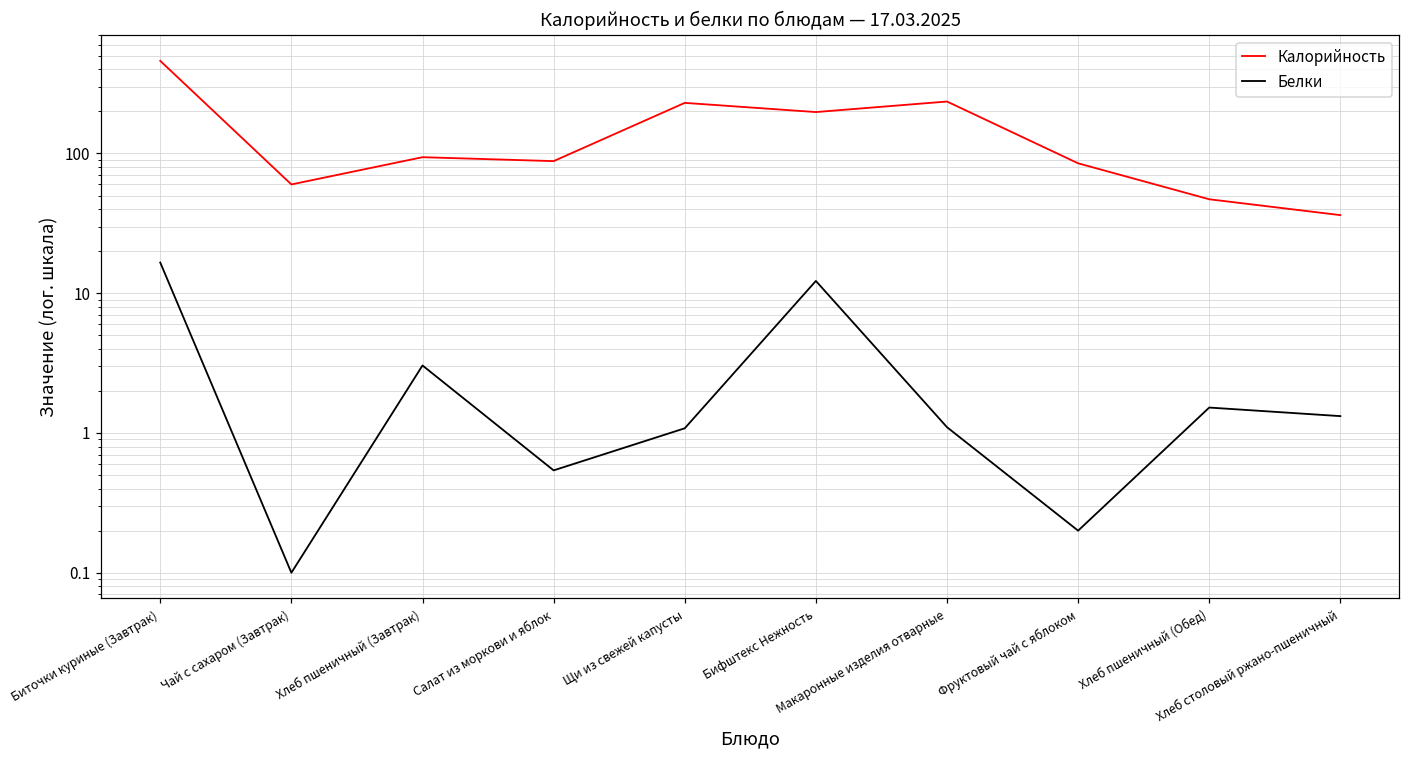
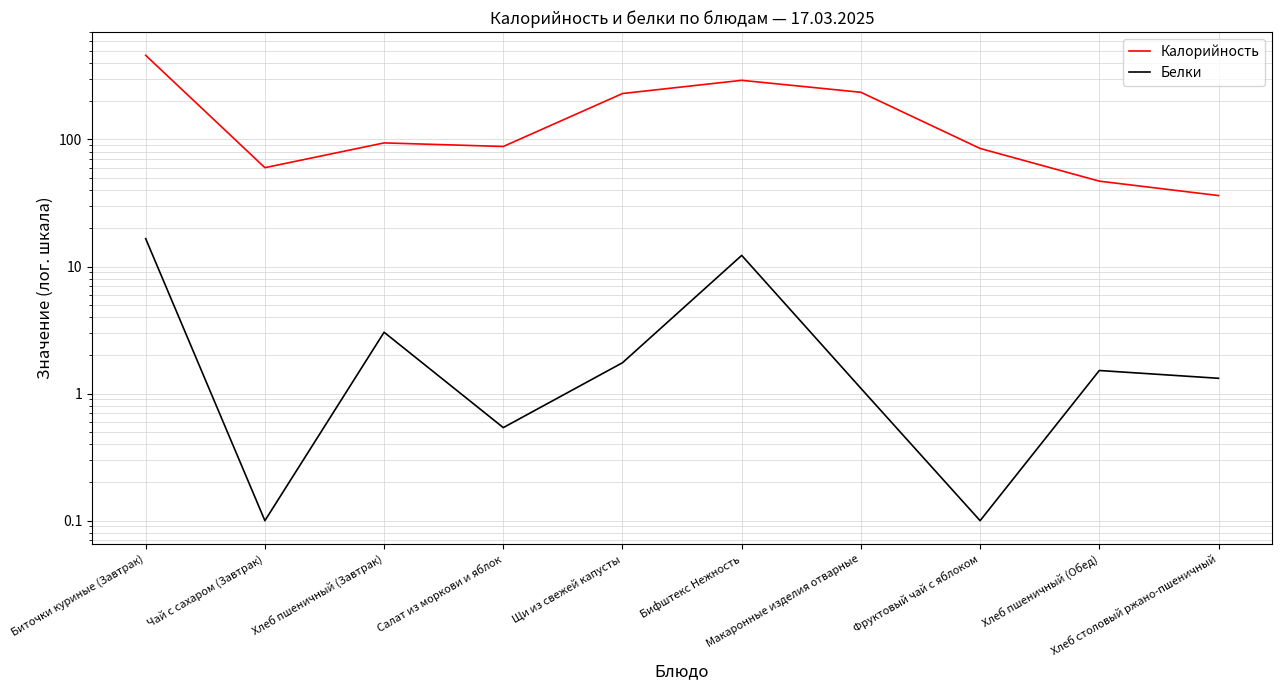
  {
    "Калорийность": {
      "Биточки куриные (Завтрак)": 460,
      "Чай с сахаром (Завтрак)": 60,
      "Хлеб пшеничный (Завтрак)": 90,
      "Салат из моркови и яблок": 90,
      "Щи из свежей капусты": 230,
-     "Бифштекс Нежность": 200,
+     "Бифштекс Нежность": 290,
      "Макаронные изделия отварные": 240,
      "Фруктовый чай с яблоком": 90,
      "Хлеб пшеничный (Обед)": 47,
      "Хлеб столовый ржано-пшеничный": 36
    },
    "Белки": {
      "Биточки куриные (Завтрак)": 17,
      "Чай с сахаром (Завтрак)": 0.1,
      "Хлеб пшеничный (Завтрак)": 3.0,
      "Салат из моркови и яблок": 0.54,
-     "Щи из свежей капусты": 1.1,
+     "Щи из свежей капусты": 1.8,
      "Бифштекс Нежность": 12,
      "Макаронные изделия отварные": 1.1,
-     "Фруктовый чай с яблоком": 0.2,
+     "Фруктовый чай с яблоком": 0.1,
      "Хлеб пшеничный (Обед)": 1.5,
      "Хлеб столовый ржано-пшеничный": 1.3
    }
  }
